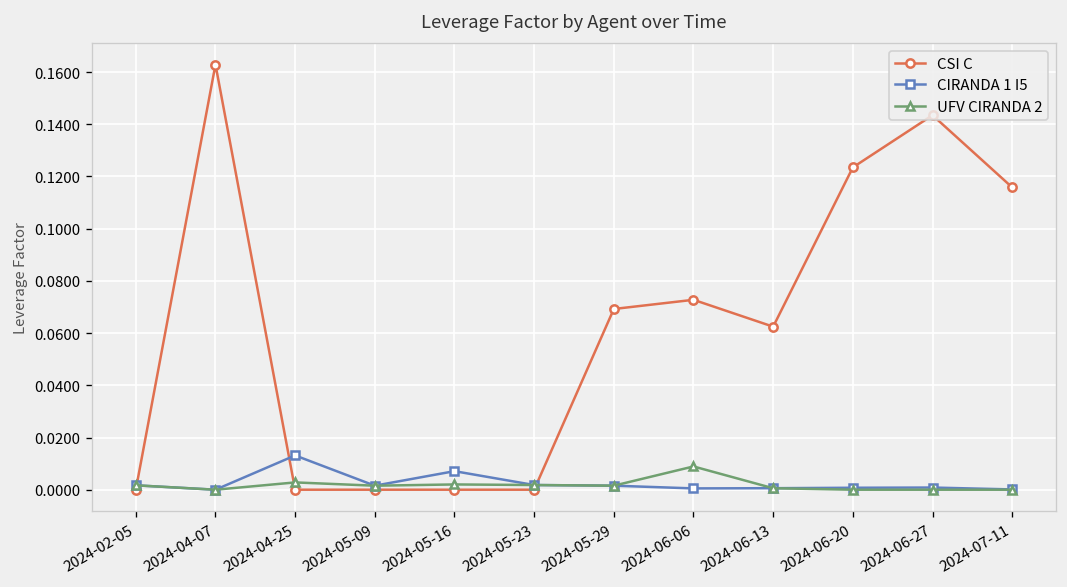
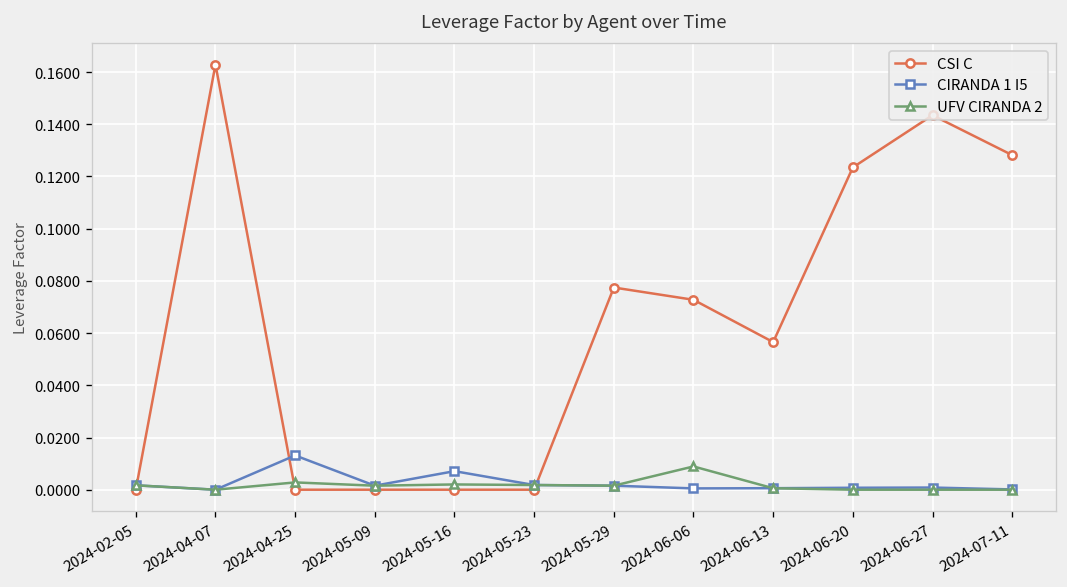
  {
    "CSI C": {
      "2024-02-05": 0.000,
      "2024-04-07": 0.163,
      "2024-04-25": 0.000,
      "2024-05-09": 0.000,
      "2024-05-16": 0.000,
      "2024-05-23": 0.000,
-     "2024-05-29": 0.069,
+     "2024-05-29": 0.077,
      "2024-06-06": 0.073,
-     "2024-06-13": 0.062,
+     "2024-06-13": 0.057,
      "2024-06-20": 0.123,
-     "2024-07-11": 0.116
+     "2024-07-11": 0.128
    },
    "CIRANDA 1 I5": {
      "2024-04-25": 0.013,
      "2024-05-16": 0.007,
      "2024-06-06": 0.001
    },
    "UFV CIRANDA 2": {
      "2024-04-25": 0.003,
      "2024-05-16": 0.002,
      "2024-06-06": 0.009
    }
  }
